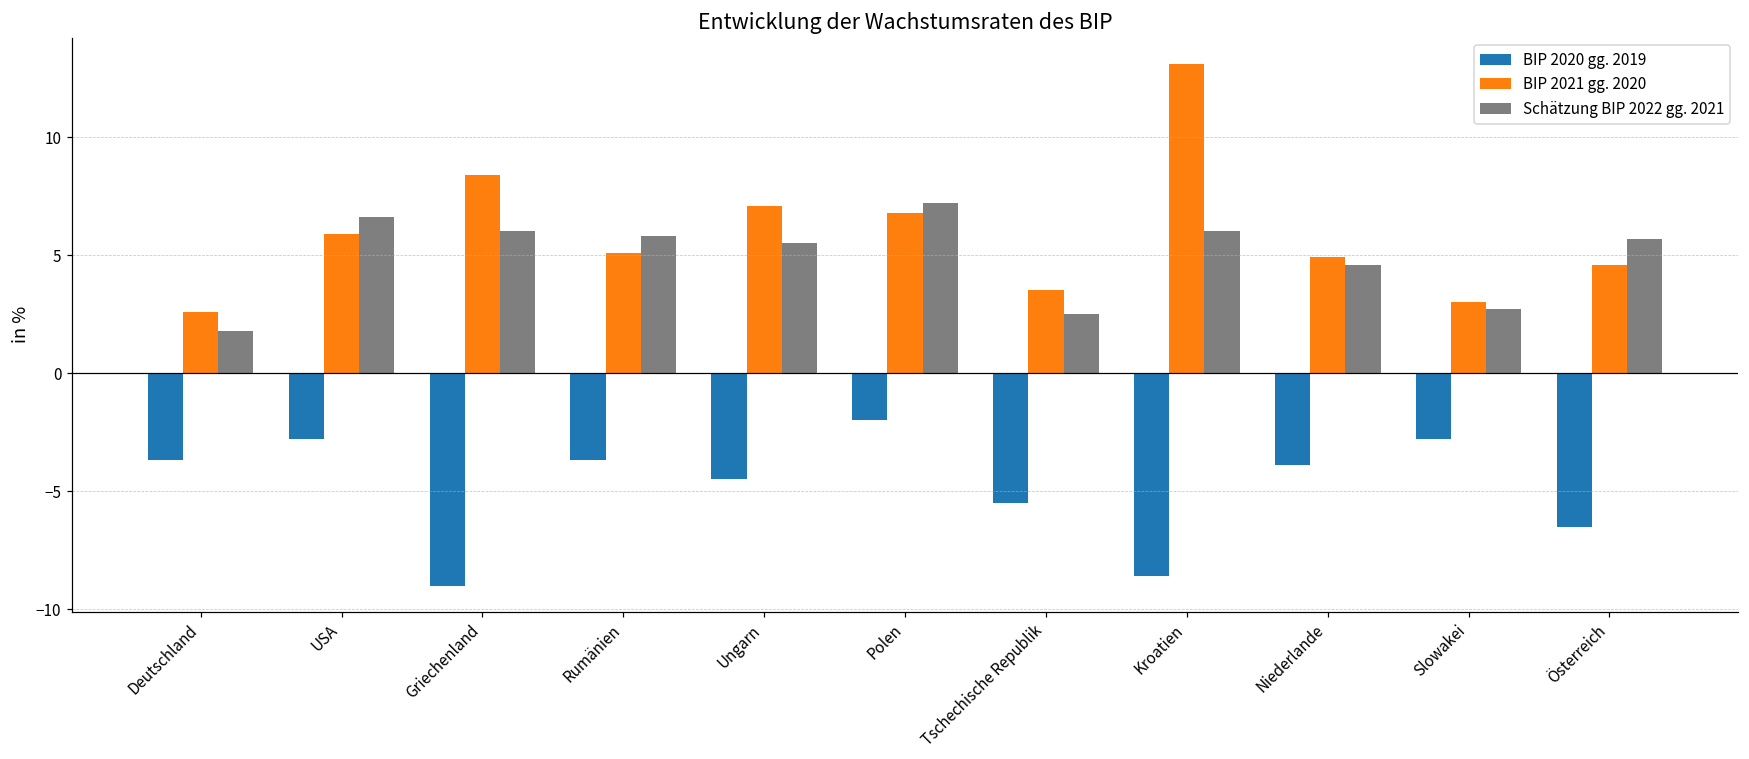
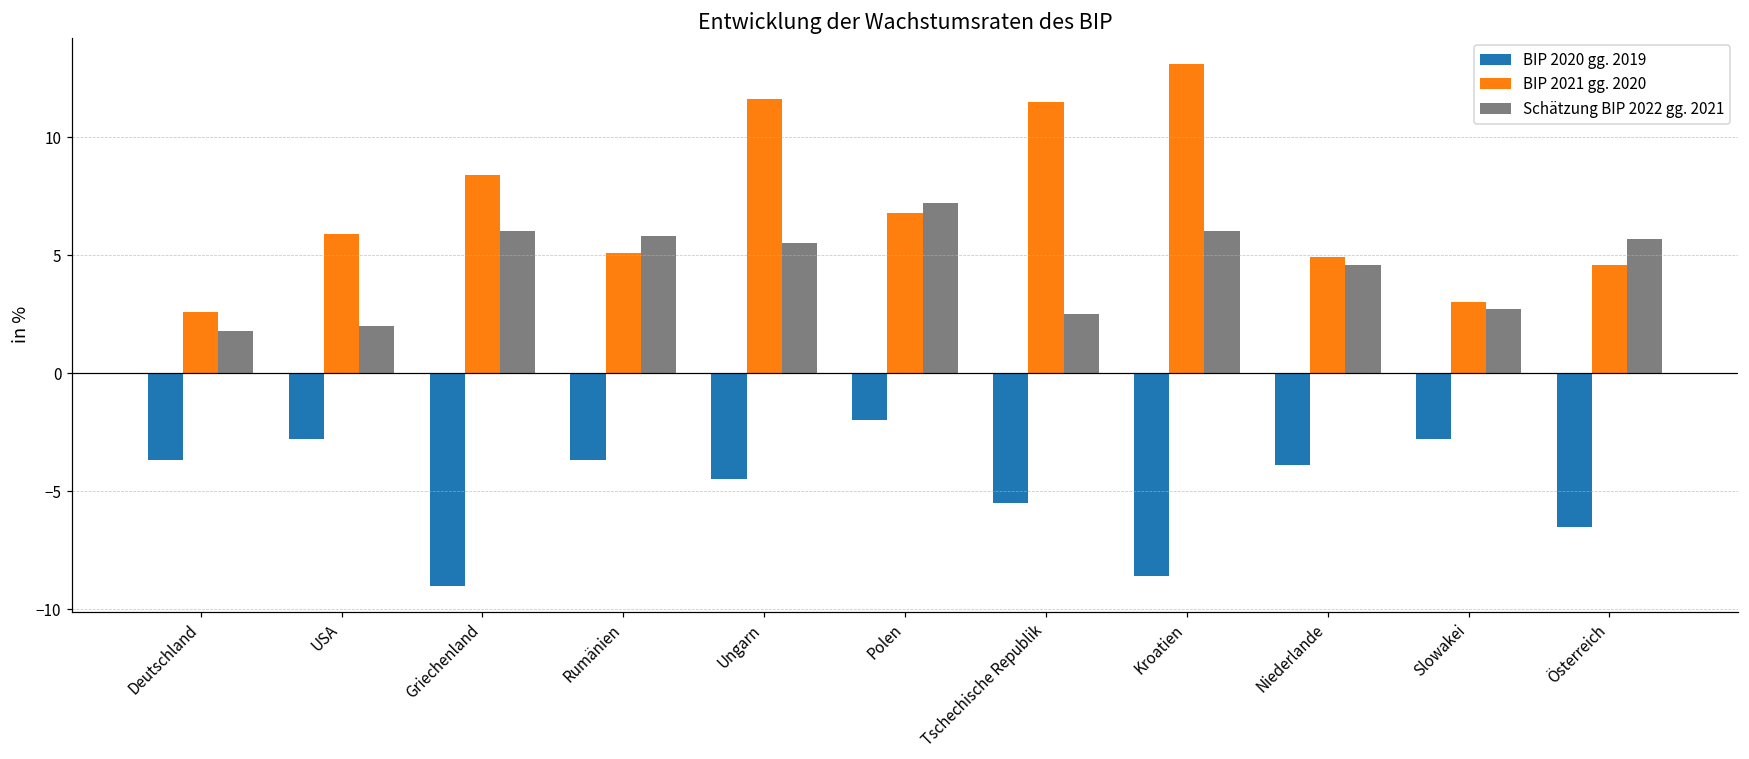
  {
    "BIP 2020 gg. 2019": {
      "Deutschland": -3.7,
      "USA": -2.8,
      "Griechenland": -9.0,
      "Rumänien": -3.7,
      "Ungarn": -4.5,
      "Polen": -2.0,
      "Tschechische Republik": -5.5,
      "Kroatien": -8.6,
      "Niederlande": -3.9,
      "Slowakei": -2.8,
      "Österreich": -6.5
    },
    "BIP 2021 gg. 2020": {
      "Deutschland": 2.6,
      "USA": 5.9,
      "Griechenland": 8.4,
      "Rumänien": 5.1,
-     "Ungarn": 7.1,
+     "Ungarn": 11.6,
      "Polen": 6.8,
-     "Tschechische Republik": 3.5,
+     "Tschechische Republik": 11.5,
      "Kroatien": 13.1,
      "Niederlande": 4.9,
      "Slowakei": 3.0,
      "Österreich": 4.6
    },
    "Schätzung BIP 2022 gg. 2021": {
      "Deutschland": 1.8,
-     "USA": 6.6,
+     "USA": 2.0,
      "Griechenland": 6.0,
      "Rumänien": 5.8,
      "Ungarn": 5.5,
      "Polen": 7.2,
      "Tschechische Republik": 2.5,
      "Kroatien": 6.0,
      "Niederlande": 4.6,
      "Slowakei": 2.7,
      "Österreich": 5.7
    }
  }
